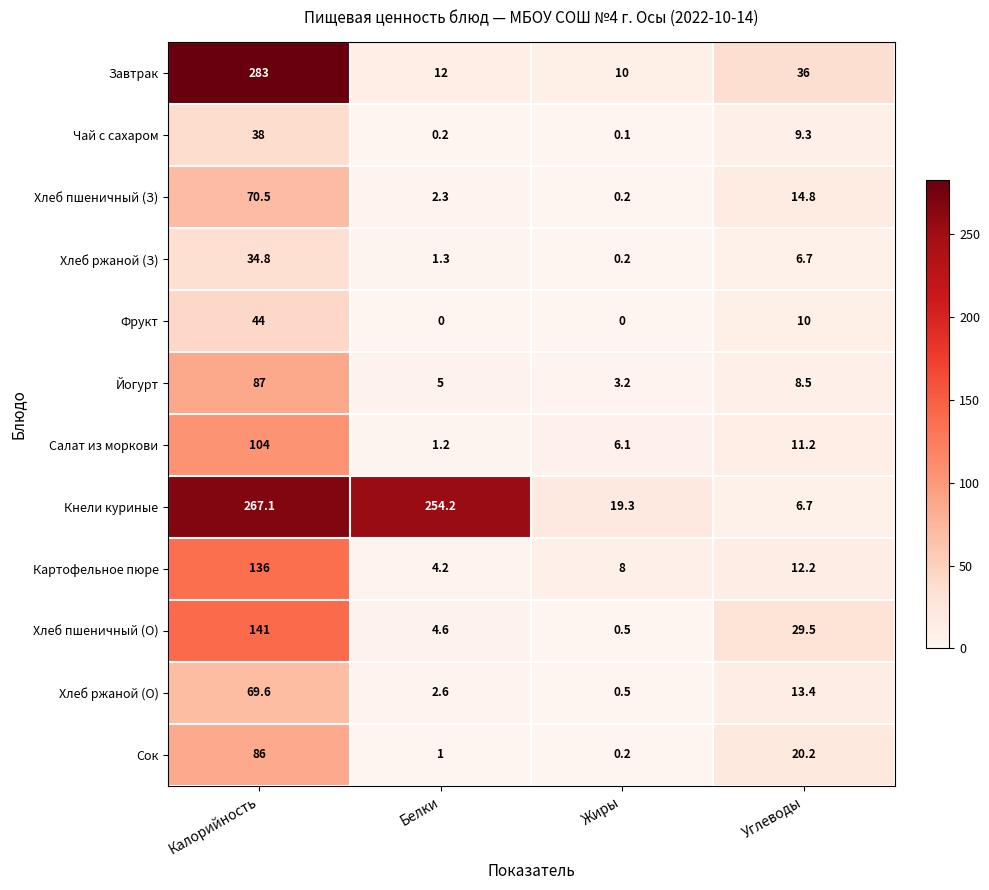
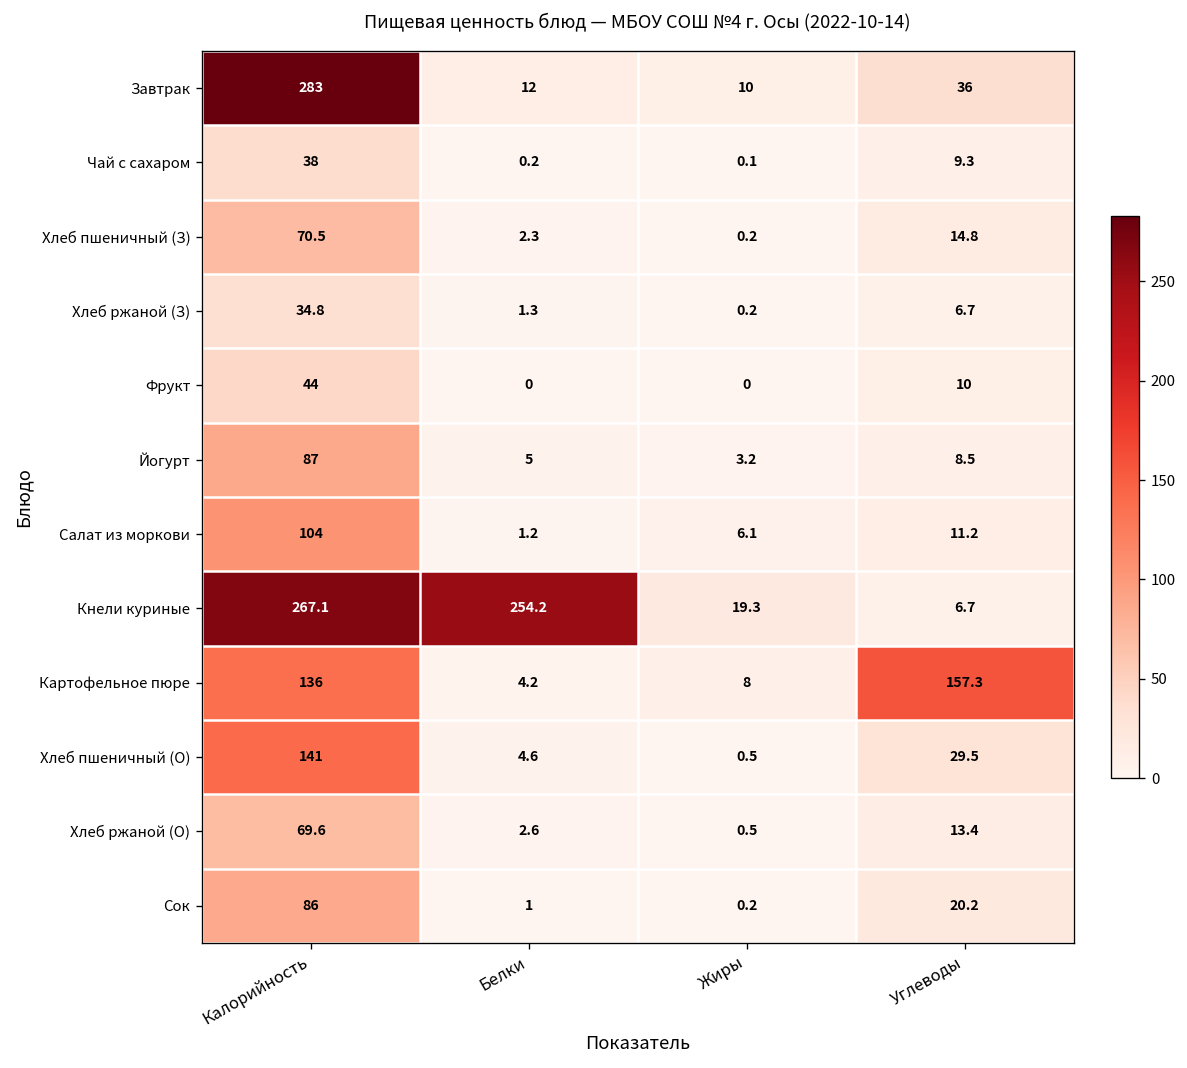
  {
    "Завтрак": {
      "Калорийность": 283,
      "Белки": 12,
      "Жиры": 10,
      "Углеводы": 36
    },
    "Чай с сахаром": {
      "Калорийность": 38,
      "Белки": 0.2,
      "Жиры": 0.1,
      "Углеводы": 9.3
    },
    "Хлеб пшеничный (З)": {
      "Калорийность": 70.5,
      "Белки": 2.3,
      "Жиры": 0.2,
      "Углеводы": 14.8
    },
    "Хлеб ржаной (З)": {
      "Калорийность": 34.8,
      "Белки": 1.3,
      "Жиры": 0.2,
      "Углеводы": 6.7
    },
    "Фрукт": {
      "Калорийность": 44,
      "Белки": 0,
      "Жиры": 0,
      "Углеводы": 10
    },
    "Йогурт": {
      "Калорийность": 87,
      "Белки": 5,
      "Жиры": 3.2,
      "Углеводы": 8.5
    },
    "Салат из моркови": {
      "Калорийность": 104,
      "Белки": 1.2,
      "Жиры": 6.1,
      "Углеводы": 11.2
    },
    "Кнели куриные": {
      "Калорийность": 267.1,
      "Белки": 254.2,
      "Жиры": 19.3,
      "Углеводы": 6.7
    },
    "Картофельное пюре": {
      "Калорийность": 136,
      "Белки": 4.2,
      "Жиры": 8,
-     "Углеводы": 12.2
+     "Углеводы": 157.3
    },
    "Хлеб пшеничный (О)": {
      "Калорийность": 141,
      "Белки": 4.6,
      "Жиры": 0.5,
      "Углеводы": 29.5
    },
    "Хлеб ржаной (О)": {
      "Калорийность": 69.6,
      "Белки": 2.6,
      "Жиры": 0.5,
      "Углеводы": 13.4
    },
    "Сок": {
      "Калорийность": 86,
      "Белки": 1,
      "Жиры": 0.2,
      "Углеводы": 20.2
    }
  }
